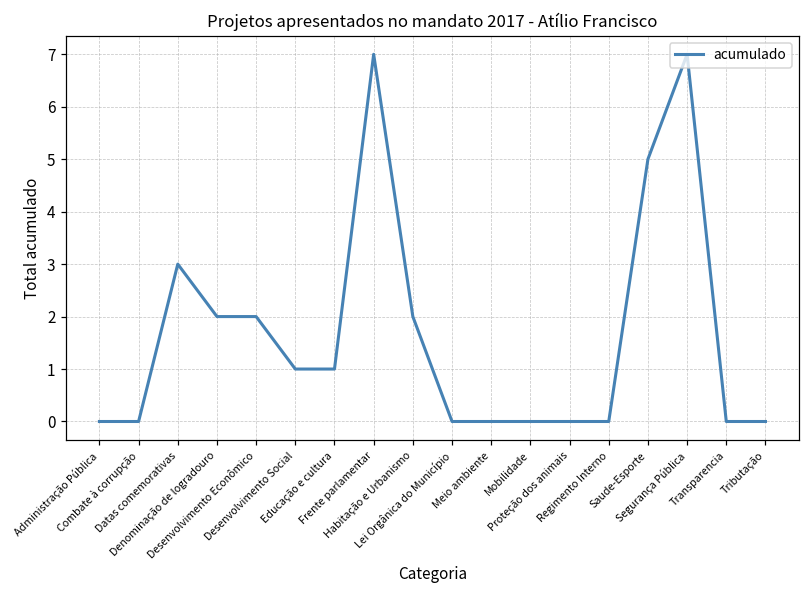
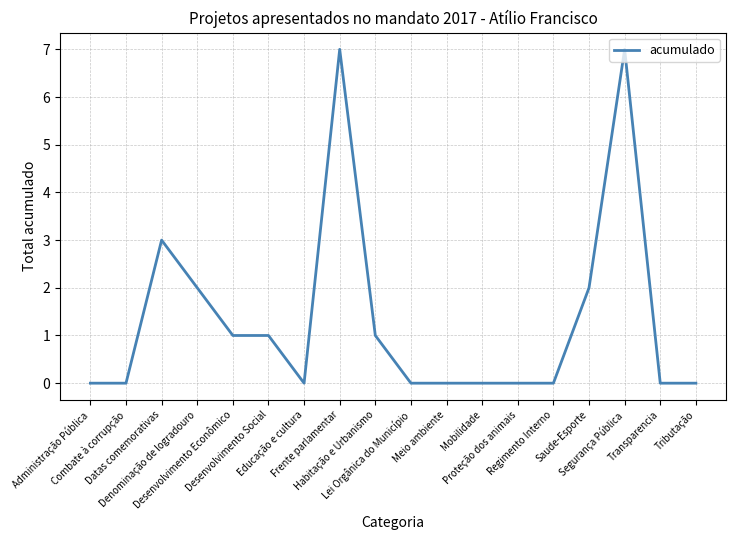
  {
    "Administração Pública": 0,
    "Combate à corrupção": 0,
    "Datas comemorativas": 3,
    "Denominação de logradouro": 2,
-   "Desenvolvimento Econômico": 2,
+   "Desenvolvimento Econômico": 1,
    "Desenvolvimento Social": 1,
-   "Educação e cultura": 1,
+   "Educação e cultura": 0,
    "Frente parlamentar": 7,
-   "Habitação e Urbanismo": 2,
+   "Habitação e Urbanismo": 1,
    "Lei Orgânica do Município": 0,
    "Meio ambiente": 0,
    "Mobilidade": 0,
    "Proteção dos animais": 0,
    "Regimento Interno": 0,
-   "Saude-Esporte": 5,
+   "Saude-Esporte": 2,
    "Transparencia": 0,
    "Tributação": 0
  }
